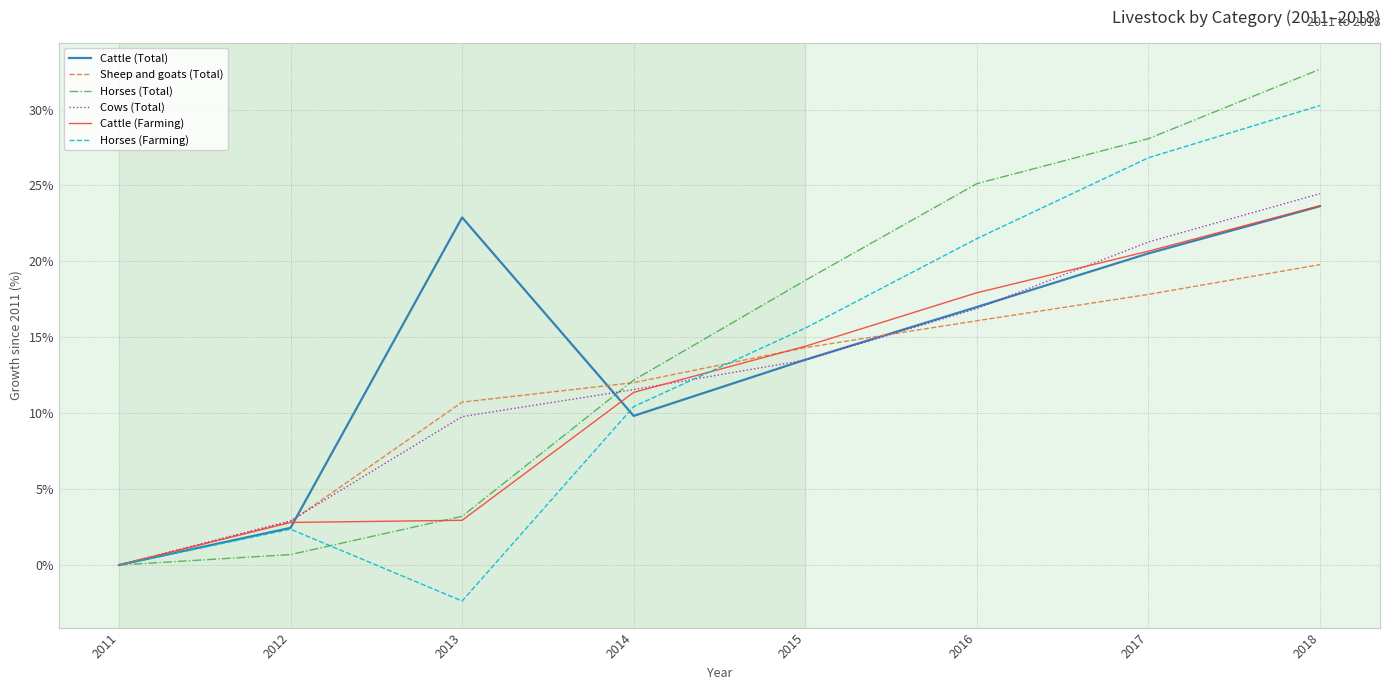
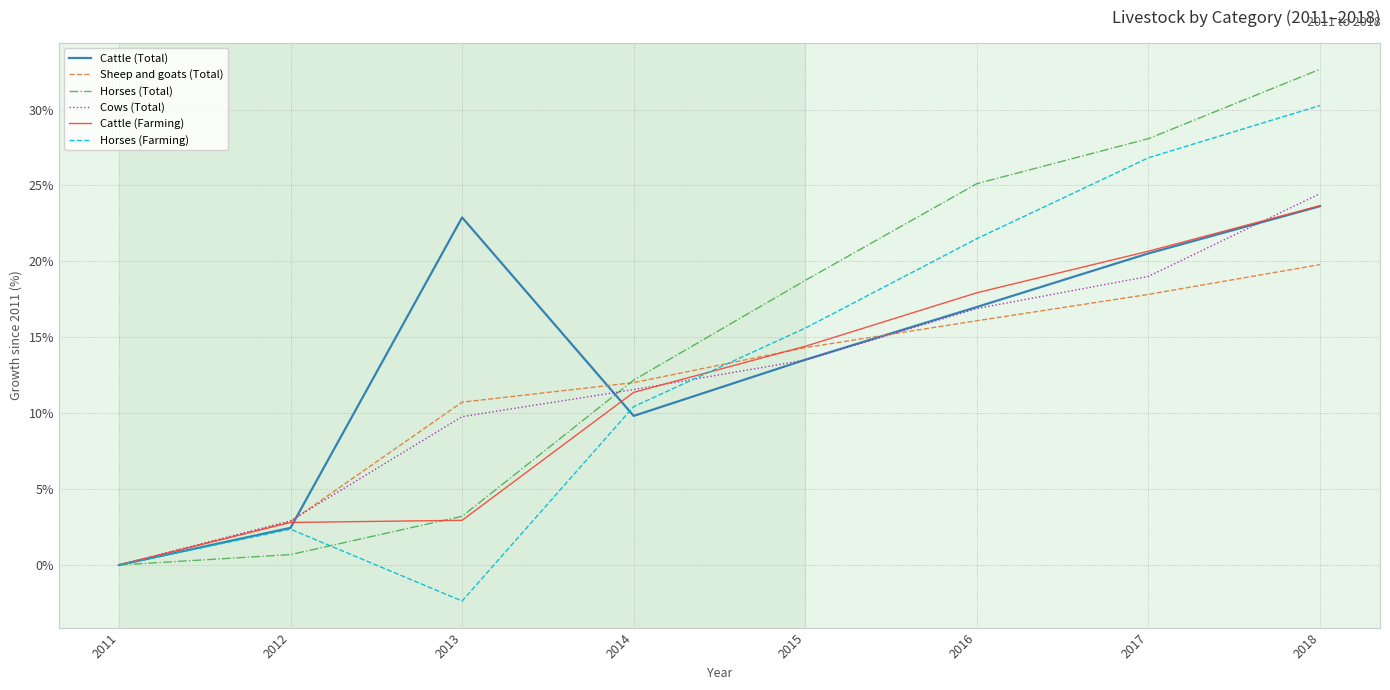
  {
    "Cattle (Total)": {
      "2013": "22.9%",
      "2014": "9.8%"
    },
    "Horses (Total)": {
      "2012": "0.7%",
      "2013": "3.2%",
      "2015": "18.7%",
      "2016": "25.1%",
      "2017": "28.1%",
      "2018": "32.7%"
    },
    "Cows (Total)": {
      "2013": "9.8%",
      "2014": "11.6%",
-     "2017": "21.3%",
+     "2017": "19.0%",
      "2018": "24.5%"
    },
    "Horses (Farming)": {
      "2013": "-2.4%",
      "2014": "10.4%",
      "2015": "15.6%",
      "2016": "21.5%",
      "2017": "26.8%",
      "2018": "30.3%"
    }
  }
